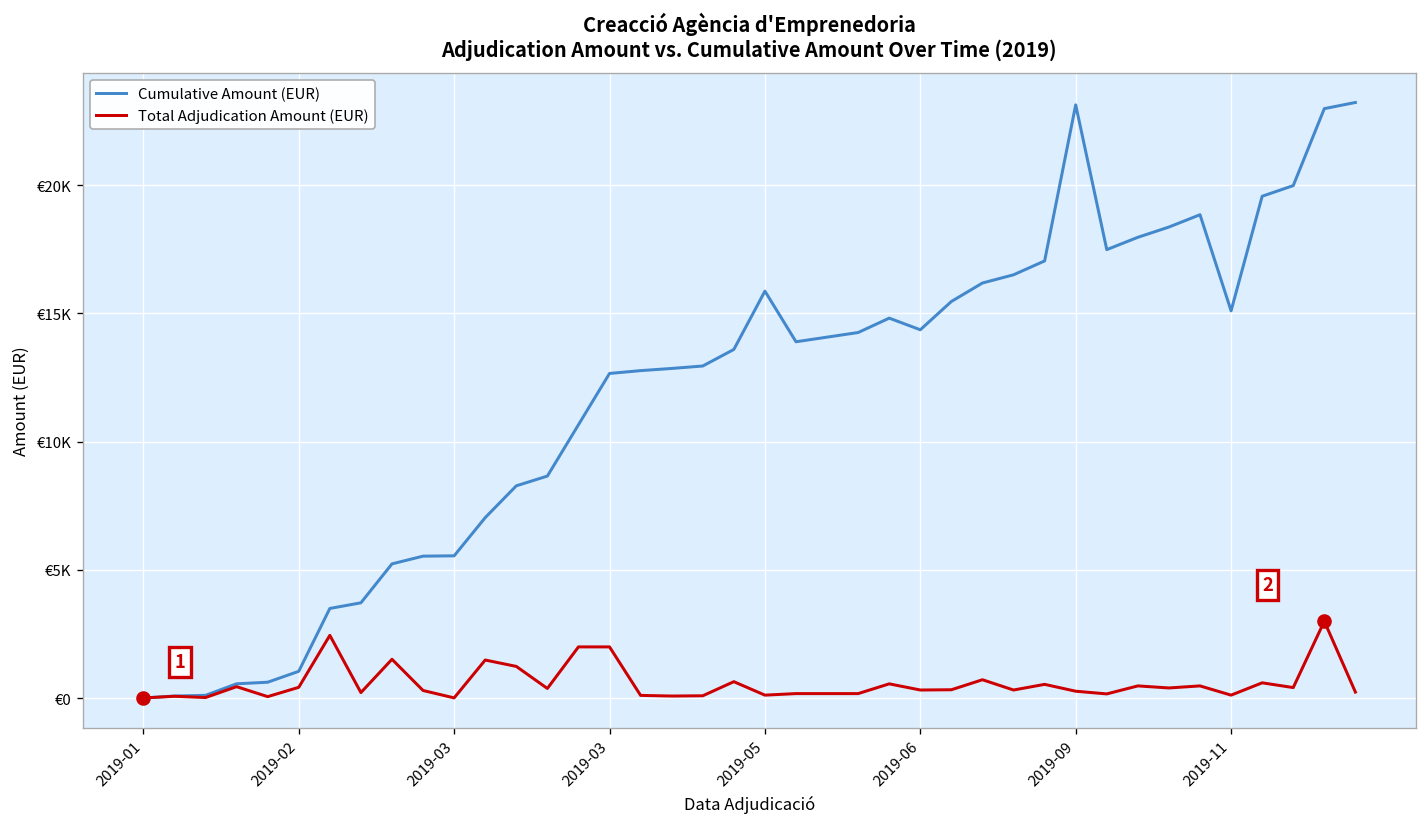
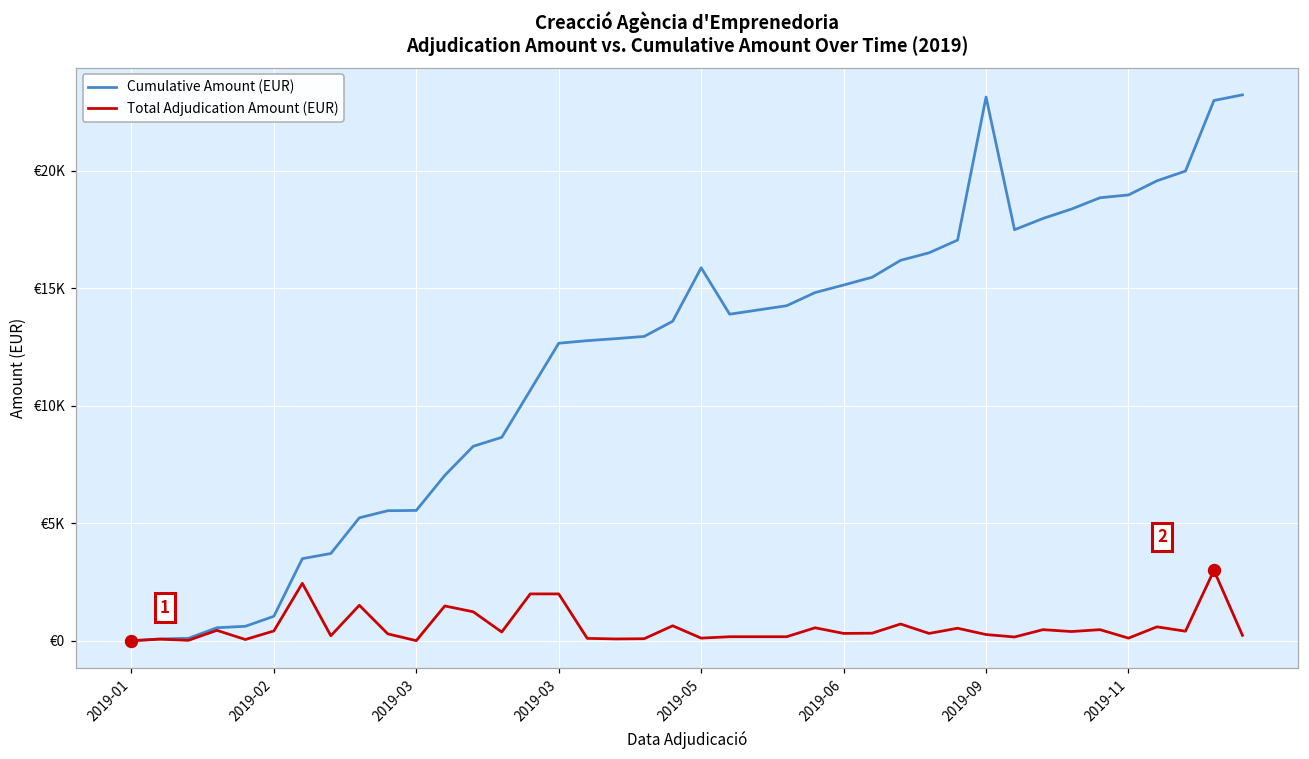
  {
    "Cumulative Amount (EUR)": {
      "2019-02": "€1000",
      "2019-05": "€15900",
-     "2019-06": "€14400",
+     "2019-06": "€15100",
      "2019-09": "€23100",
-     "2019-11": "€15100"
+     "2019-11": "€19000"
    }
  }
